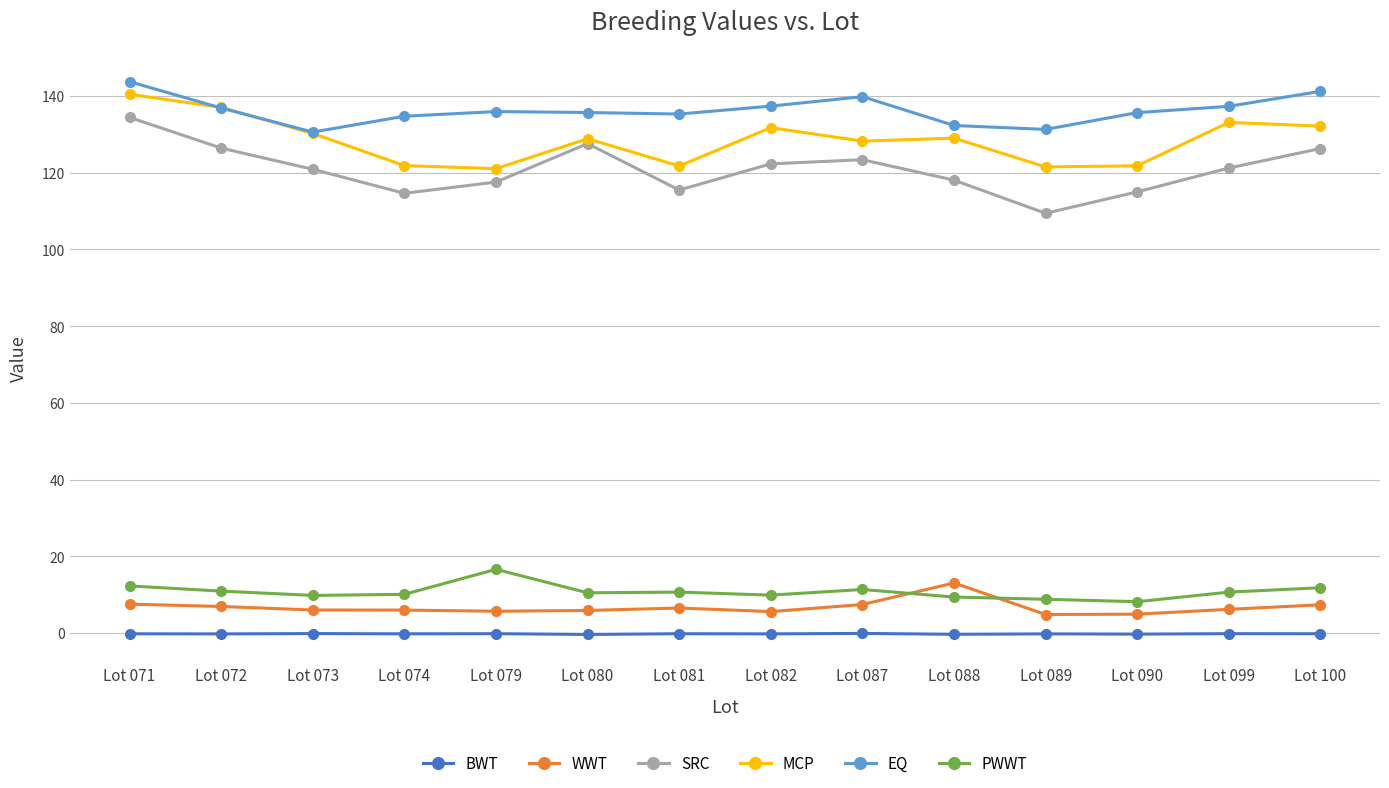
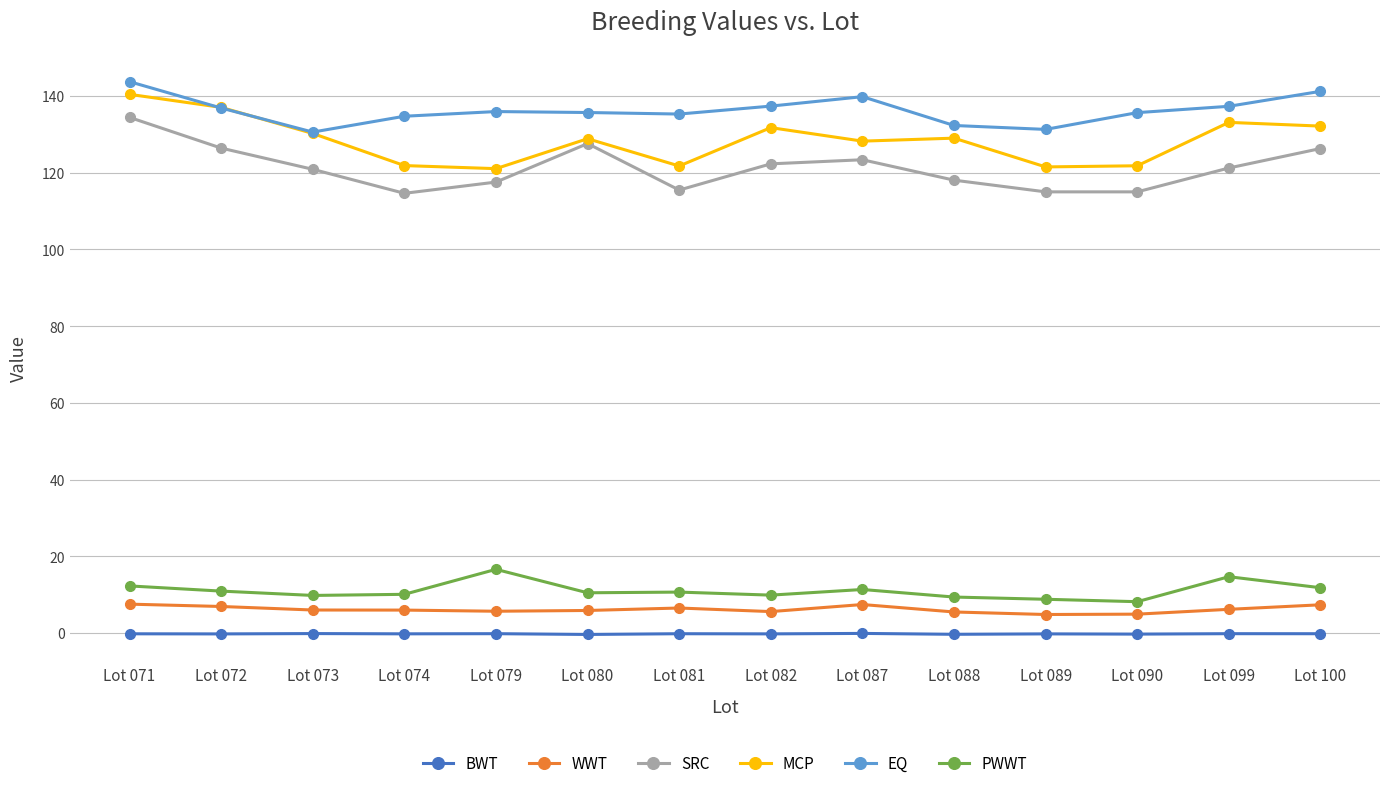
  {
    "WWT": {
      "Lot 071": 8,
      "Lot 072": 7,
      "Lot 073": 6,
      "Lot 074": 6,
      "Lot 079": 6,
      "Lot 080": 6,
      "Lot 081": 7,
      "Lot 082": 6,
      "Lot 087": 7,
-     "Lot 088": 13,
+     "Lot 088": 5,
      "Lot 089": 5,
      "Lot 090": 5,
      "Lot 099": 6,
      "Lot 100": 7
    },
    "SRC": {
      "Lot 071": 134,
      "Lot 072": 126,
      "Lot 073": 121,
      "Lot 074": 115,
      "Lot 079": 118,
      "Lot 080": 128,
      "Lot 081": 115,
      "Lot 082": 122,
      "Lot 087": 123,
      "Lot 088": 118,
-     "Lot 089": 109,
+     "Lot 089": 115,
      "Lot 090": 115,
      "Lot 099": 121,
      "Lot 100": 126
    },
    "MCP": {
      "Lot 071": 140,
      "Lot 074": 122,
      "Lot 079": 121,
      "Lot 080": 129,
      "Lot 081": 122,
      "Lot 082": 132,
      "Lot 087": 128,
      "Lot 088": 129,
      "Lot 089": 121,
      "Lot 090": 122,
      "Lot 099": 133,
      "Lot 100": 132
    },
    "PWWT": {
      "Lot 071": 12,
      "Lot 072": 11,
      "Lot 073": 10,
      "Lot 074": 10,
      "Lot 079": 17,
      "Lot 080": 10,
      "Lot 081": 11,
      "Lot 082": 10,
      "Lot 087": 11,
      "Lot 088": 9,
      "Lot 089": 9,
      "Lot 090": 8,
-     "Lot 099": 11,
+     "Lot 099": 15,
      "Lot 100": 12
    }
  }
